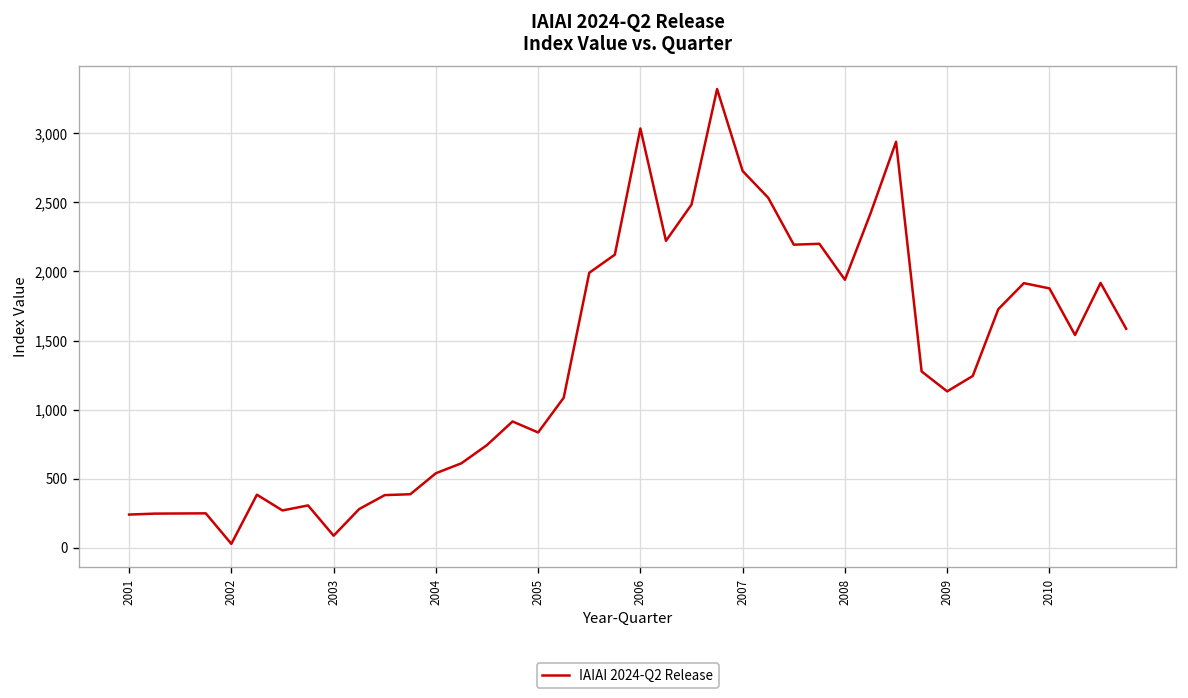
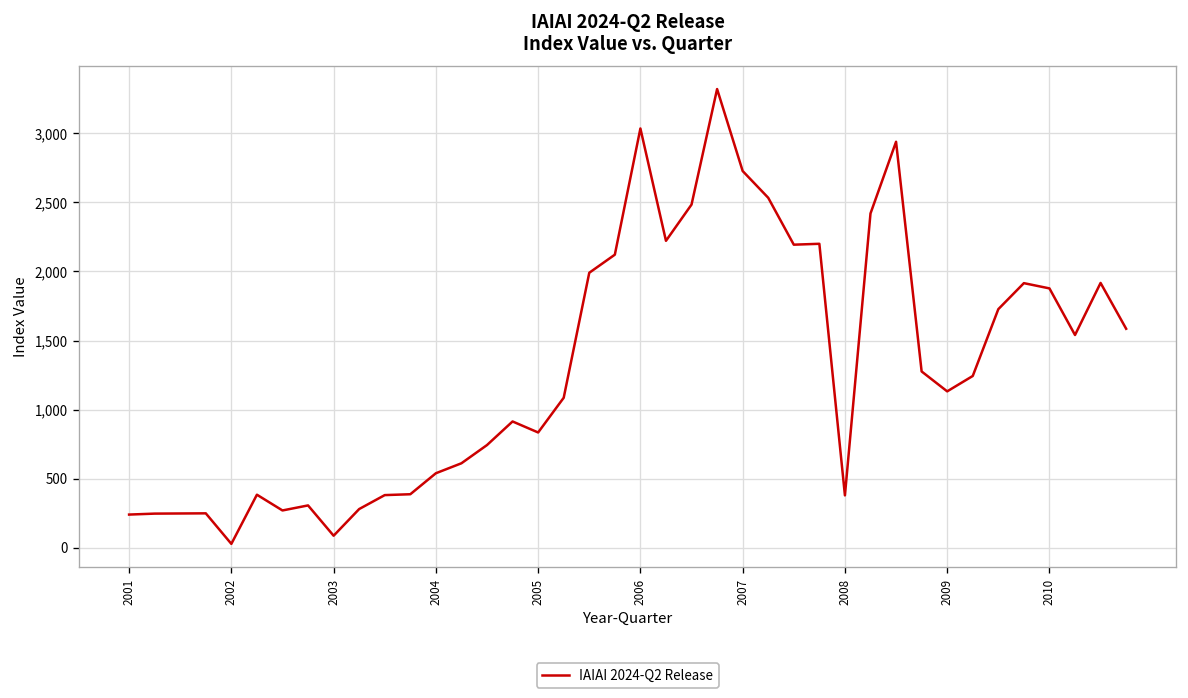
  {
    "2001": "240",
    "2002": "30",
    "2003": "90",
    "2004": "540",
    "2005": "830",
    "2006": "3,040",
    "2007": "2,730",
-   "2008": "1,940",
+   "2008": "380",
    "2009": "1,130",
    "2010": "1,880"
  }
